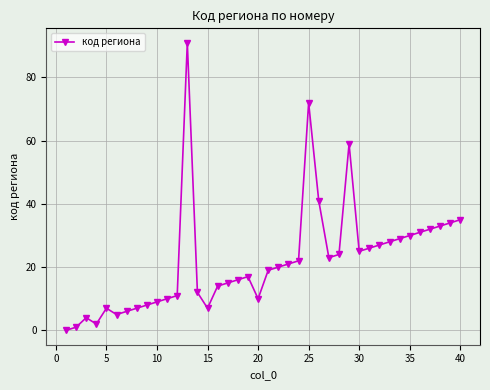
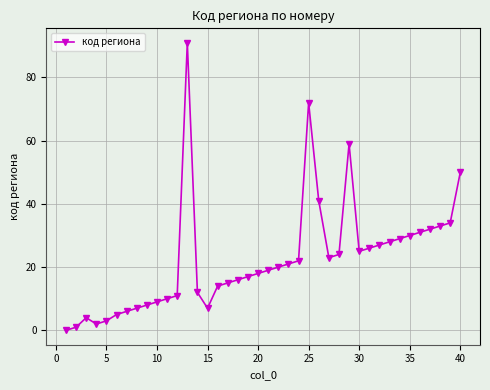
  {
-   "5": 7,
+   "5": 3,
    "10": 9,
    "15": 7,
-   "20": 10,
+   "20": 18,
    "25": 72,
    "30": 25,
    "35": 30,
-   "40": 35
+   "40": 50
  }
